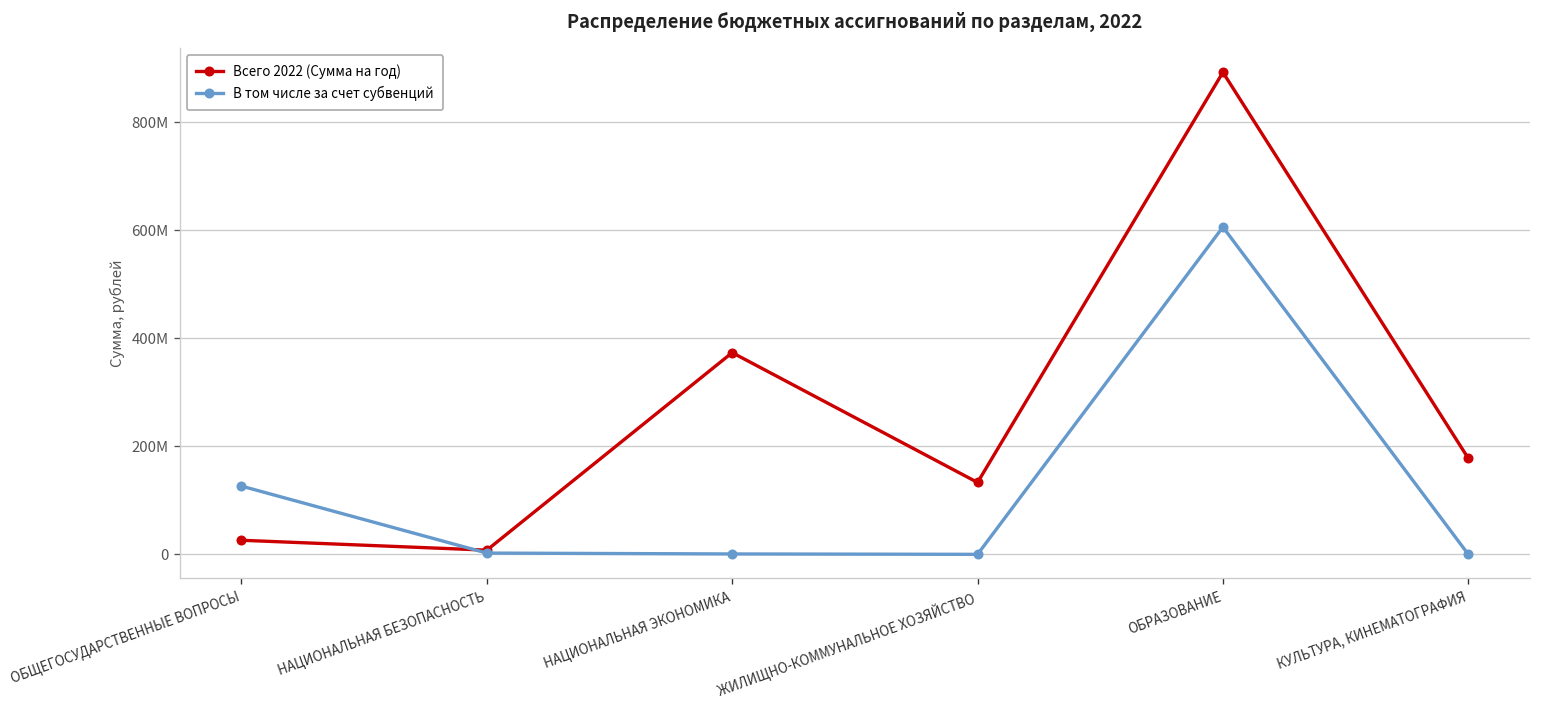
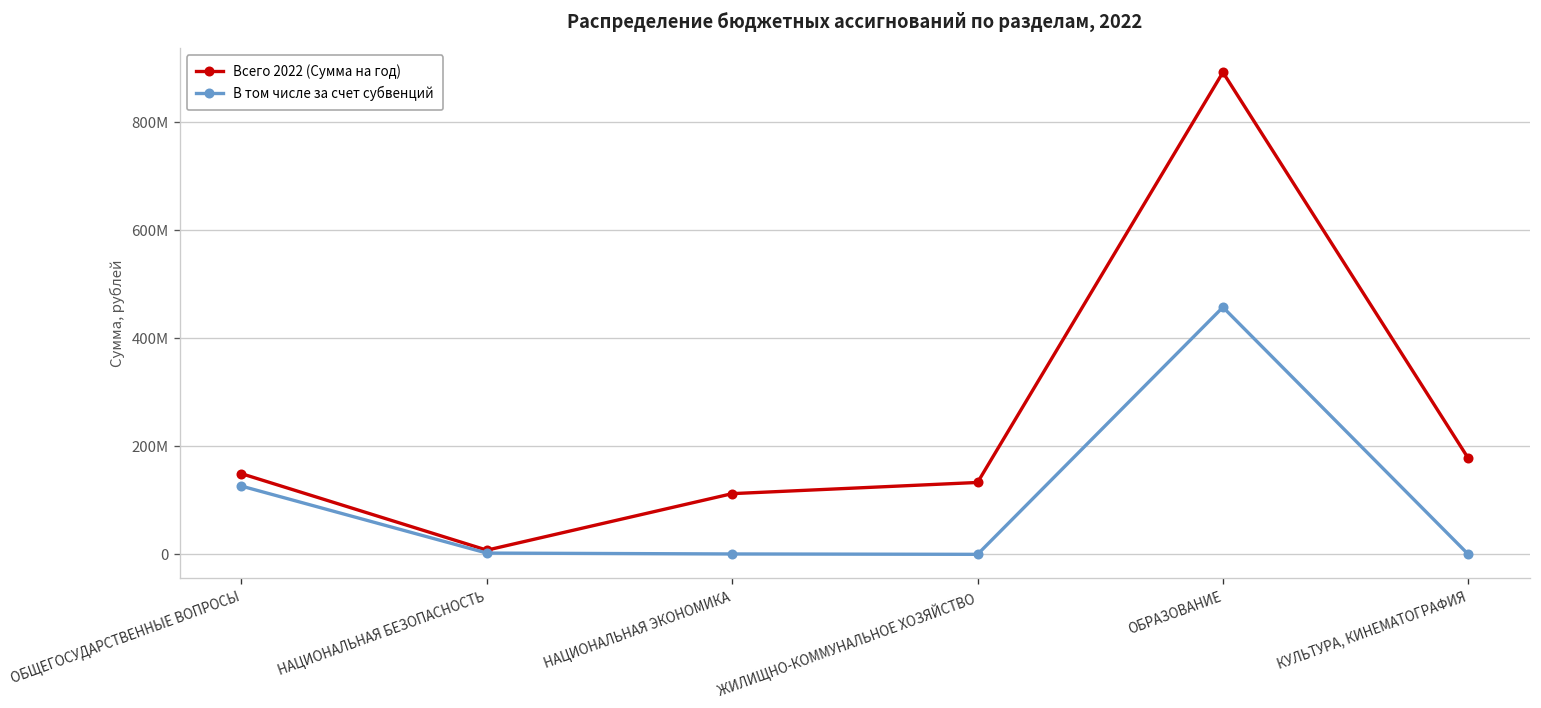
  {
    "Всего 2022 (Сумма на год)": {
-     "ОБЩЕГОСУДАРСТВЕННЫЕ ВОПРОСЫ": 30000000,
-     "НАЦИОНАЛЬНАЯ ЭКОНОМИКА": 370000000,
+     "ОБЩЕГОСУДАРСТВЕННЫЕ ВОПРОСЫ": 150000000,
+     "НАЦИОНАЛЬНАЯ ЭКОНОМИКА": 110000000,
      "ЖИЛИЩНО-КОММУНАЛЬНОЕ ХОЗЯЙСТВО": 130000000,
      "ОБРАЗОВАНИЕ": 890000000,
      "КУЛЬТУРА, КИНЕМАТОГРАФИЯ": 180000000
    },
    "В том числе за счет субвенций": {
      "ОБЩЕГОСУДАРСТВЕННЫЕ ВОПРОСЫ": 130000000,
      "НАЦИОНАЛЬНАЯ ЭКОНОМИКА": 0,
      "ЖИЛИЩНО-КОММУНАЛЬНОЕ ХОЗЯЙСТВО": 0,
-     "ОБРАЗОВАНИЕ": 610000000,
+     "ОБРАЗОВАНИЕ": 460000000,
      "КУЛЬТУРА, КИНЕМАТОГРАФИЯ": 0
    }
  }
